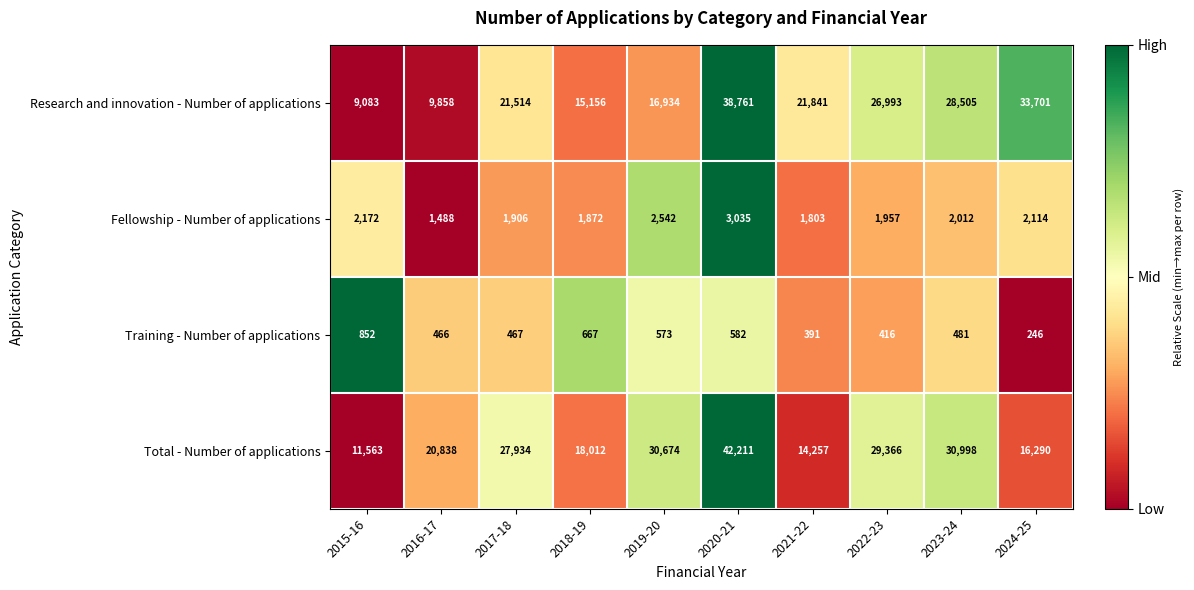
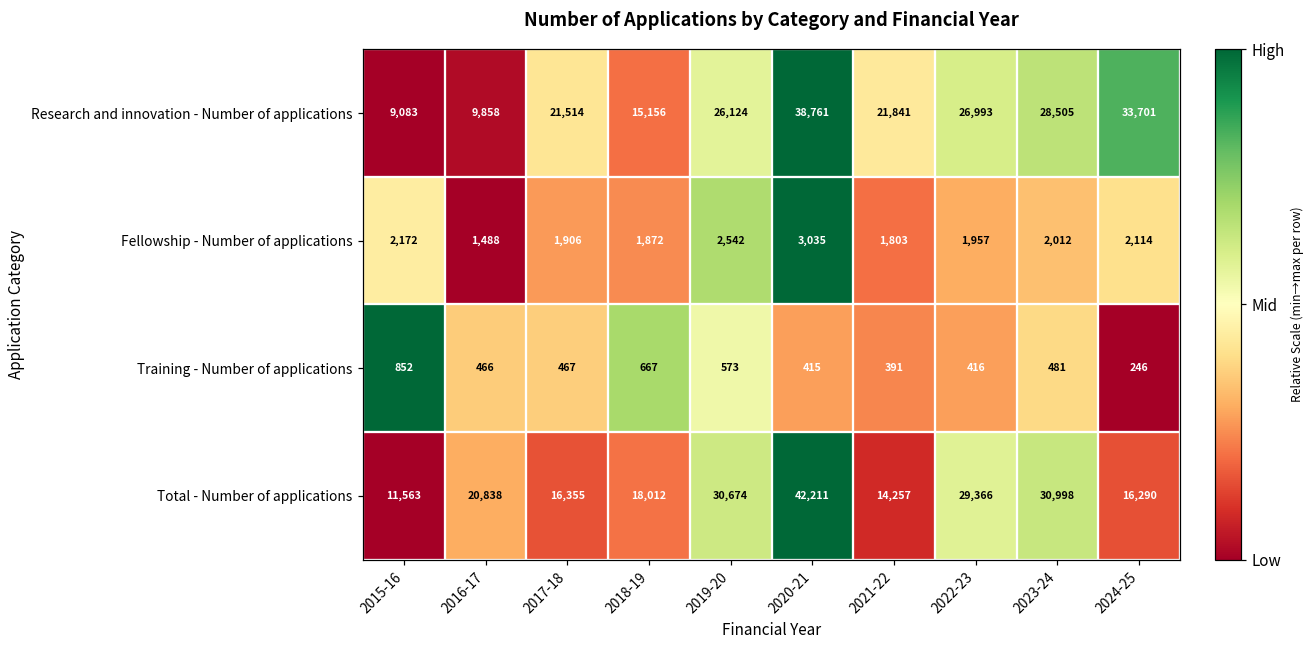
  {
    "Research and innovation - Number of applications": {
      "2015-16": "9,083",
      "2016-17": "9,858",
      "2017-18": "21,514",
      "2018-19": "15,156",
-     "2019-20": "16,934",
+     "2019-20": "26,124",
      "2020-21": "38,761",
      "2021-22": "21,841",
      "2022-23": "26,993",
      "2023-24": "28,505",
      "2024-25": "33,701"
    },
    "Fellowship - Number of applications": {
      "2015-16": "2,172",
      "2016-17": "1,488",
      "2017-18": "1,906",
      "2018-19": "1,872",
      "2019-20": "2,542",
      "2020-21": "3,035",
      "2021-22": "1,803",
      "2022-23": "1,957",
      "2023-24": "2,012",
      "2024-25": "2,114"
    },
    "Training - Number of applications": {
      "2015-16": "852",
      "2016-17": "466",
      "2017-18": "467",
      "2018-19": "667",
      "2019-20": "573",
-     "2020-21": "582",
+     "2020-21": "415",
      "2021-22": "391",
      "2022-23": "416",
      "2023-24": "481",
      "2024-25": "246"
    },
    "Total - Number of applications": {
      "2015-16": "11,563",
      "2016-17": "20,838",
-     "2017-18": "27,934",
+     "2017-18": "16,355",
      "2018-19": "18,012",
      "2019-20": "30,674",
      "2020-21": "42,211",
      "2021-22": "14,257",
      "2022-23": "29,366",
      "2023-24": "30,998",
      "2024-25": "16,290"
    }
  }
